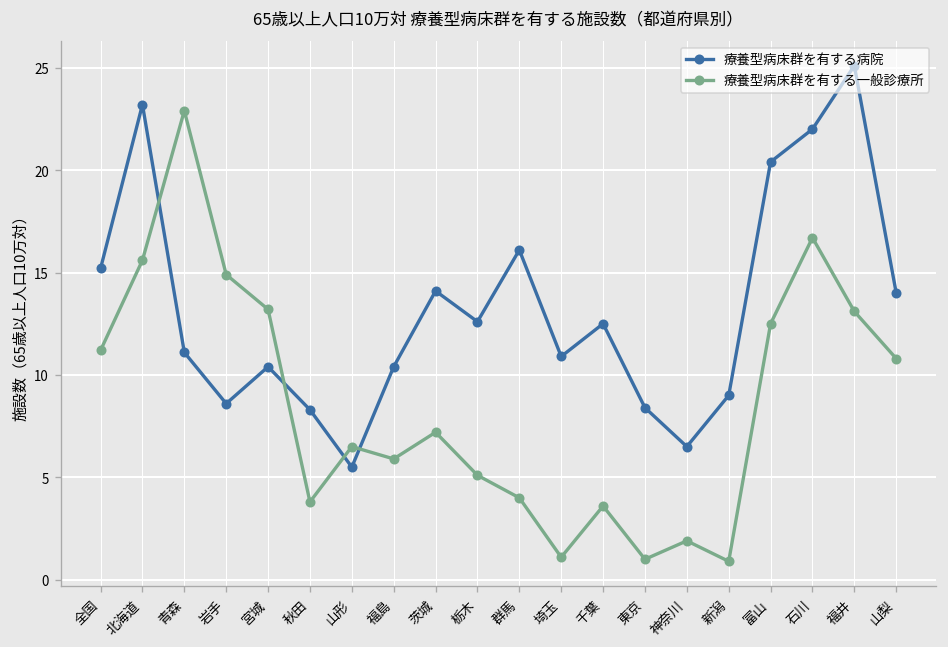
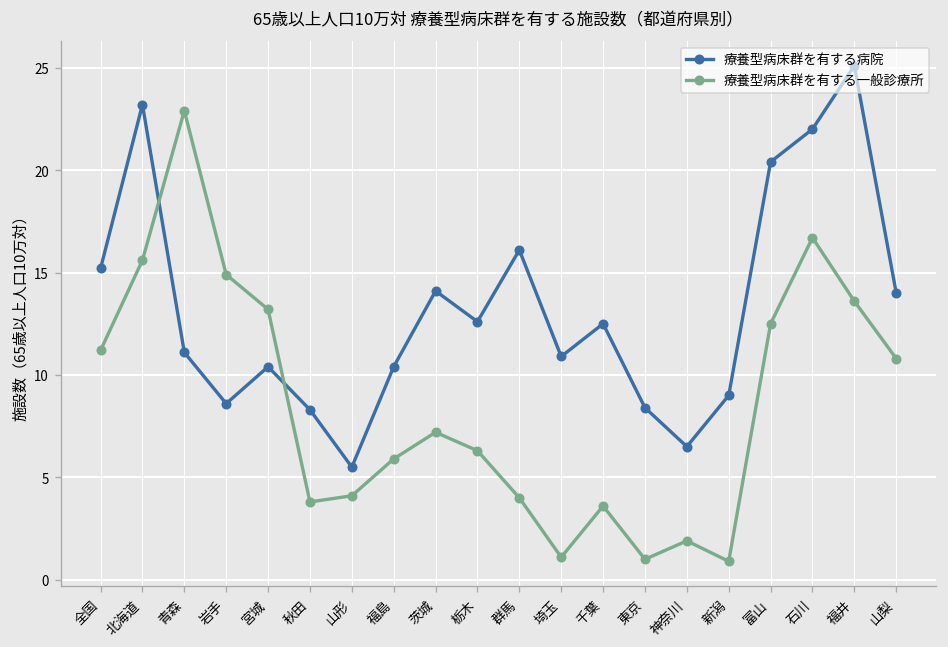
  {
    "療養型病床群を有する病院": {
      "全国": 15.2,
      "北海道": 23.2,
      "青森": 11.1,
      "岩手": 8.6,
      "宮城": 10.4,
      "秋田": 8.3,
      "山形": 5.5,
      "福島": 10.4,
      "茨城": 14.1,
      "栃木": 12.6,
      "群馬": 16.1,
      "埼玉": 10.9,
      "千葉": 12.5,
      "東京": 8.4,
      "神奈川": 6.5,
      "新潟": 9.0,
      "富山": 20.4,
      "石川": 22.0,
      "山梨": 14.0
    },
    "療養型病床群を有する一般診療所": {
      "全国": 11.2,
      "北海道": 15.6,
      "青森": 22.9,
      "岩手": 14.9,
      "宮城": 13.2,
      "秋田": 3.8,
-     "山形": 6.5,
+     "山形": 4.1,
      "福島": 5.9,
      "茨城": 7.2,
-     "栃木": 5.1,
+     "栃木": 6.3,
      "群馬": 4.0,
      "埼玉": 1.1,
      "千葉": 3.6,
      "東京": 1.0,
      "神奈川": 1.9,
      "新潟": 0.9,
      "富山": 12.5,
      "石川": 16.7,
-     "福井": 13.1,
+     "福井": 13.6,
      "山梨": 10.8
    }
  }
